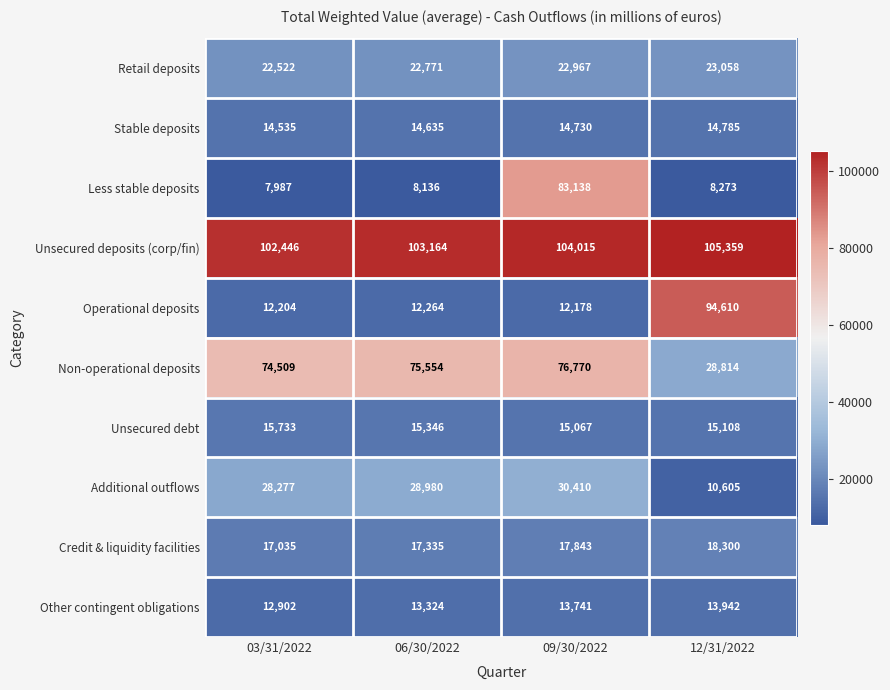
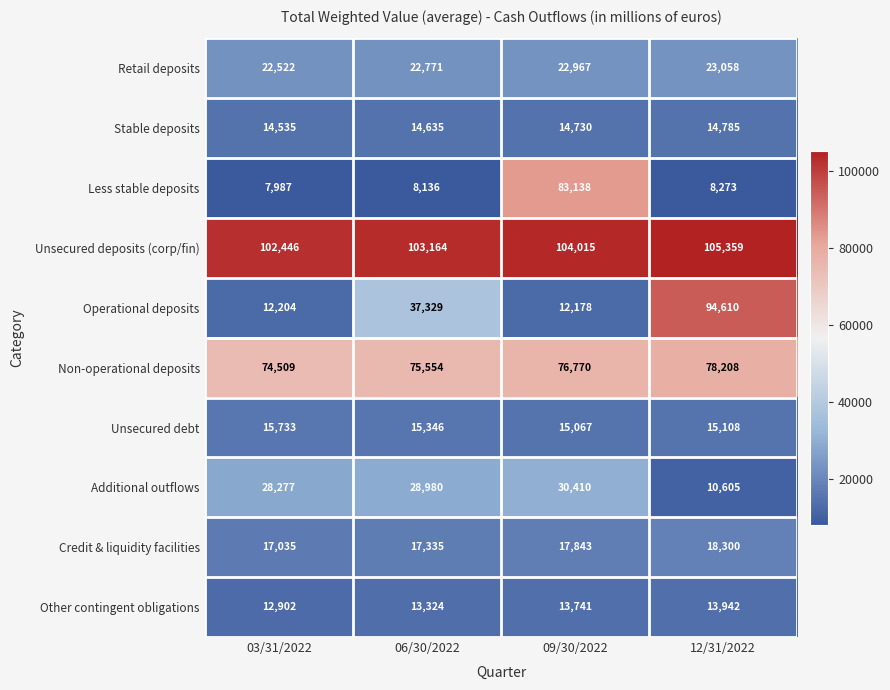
  {
    "Retail deposits": {
      "03/31/2022": "22,522",
      "06/30/2022": "22,771",
      "09/30/2022": "22,967",
      "12/31/2022": "23,058"
    },
    "Stable deposits": {
      "03/31/2022": "14,535",
      "06/30/2022": "14,635",
      "09/30/2022": "14,730",
      "12/31/2022": "14,785"
    },
    "Less stable deposits": {
      "03/31/2022": "7,987",
      "06/30/2022": "8,136",
      "09/30/2022": "83,138",
      "12/31/2022": "8,273"
    },
    "Unsecured deposits (corp/fin)": {
      "03/31/2022": "102,446",
      "06/30/2022": "103,164",
      "09/30/2022": "104,015",
      "12/31/2022": "105,359"
    },
    "Operational deposits": {
      "03/31/2022": "12,204",
-     "06/30/2022": "12,264",
+     "06/30/2022": "37,329",
      "09/30/2022": "12,178",
      "12/31/2022": "94,610"
    },
    "Non-operational deposits": {
      "03/31/2022": "74,509",
      "06/30/2022": "75,554",
      "09/30/2022": "76,770",
-     "12/31/2022": "28,814"
+     "12/31/2022": "78,208"
    },
    "Unsecured debt": {
      "03/31/2022": "15,733",
      "06/30/2022": "15,346",
      "09/30/2022": "15,067",
      "12/31/2022": "15,108"
    },
    "Additional outflows": {
      "03/31/2022": "28,277",
      "06/30/2022": "28,980",
      "09/30/2022": "30,410",
      "12/31/2022": "10,605"
    },
    "Credit & liquidity facilities": {
      "03/31/2022": "17,035",
      "06/30/2022": "17,335",
      "09/30/2022": "17,843",
      "12/31/2022": "18,300"
    },
    "Other contingent obligations": {
      "03/31/2022": "12,902",
      "06/30/2022": "13,324",
      "09/30/2022": "13,741",
      "12/31/2022": "13,942"
    }
  }
